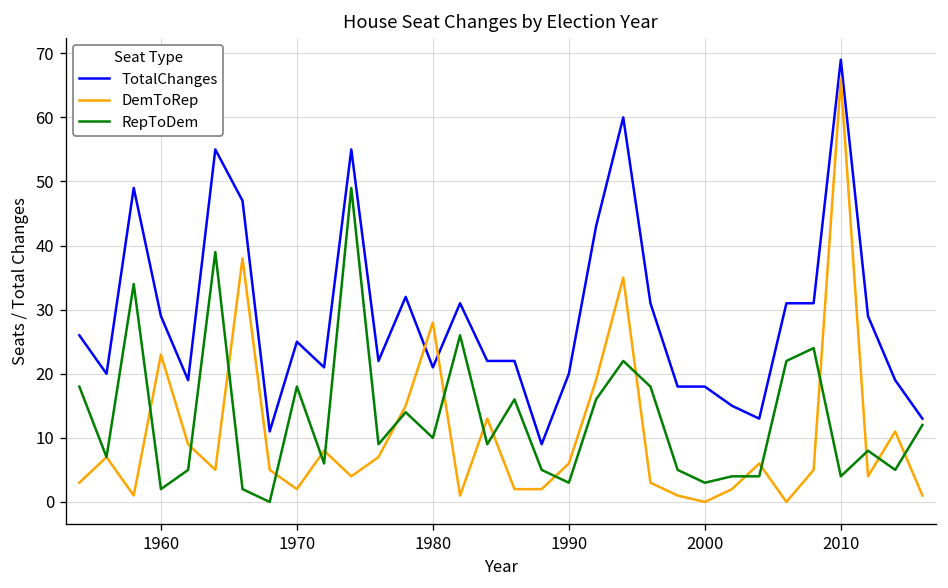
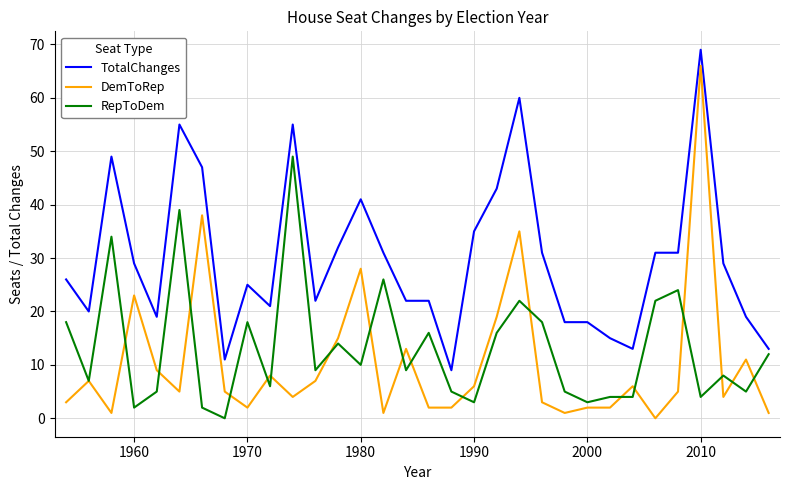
  {
    "TotalChanges": {
      "1960": 29,
      "1970": 25,
-     "1980": 21,
-     "1990": 20,
+     "1980": 41,
+     "1990": 35,
      "2000": 18,
      "2010": 69
    },
    "DemToRep": {
      "1960": 23,
      "1970": 2,
      "1980": 28,
      "1990": 6,
-     "2000": 0,
+     "2000": 2,
      "2010": 66
    },
    "RepToDem": {
      "1960": 2,
      "1970": 18,
      "1980": 10,
      "1990": 3,
      "2000": 3,
      "2010": 4
    }
  }
